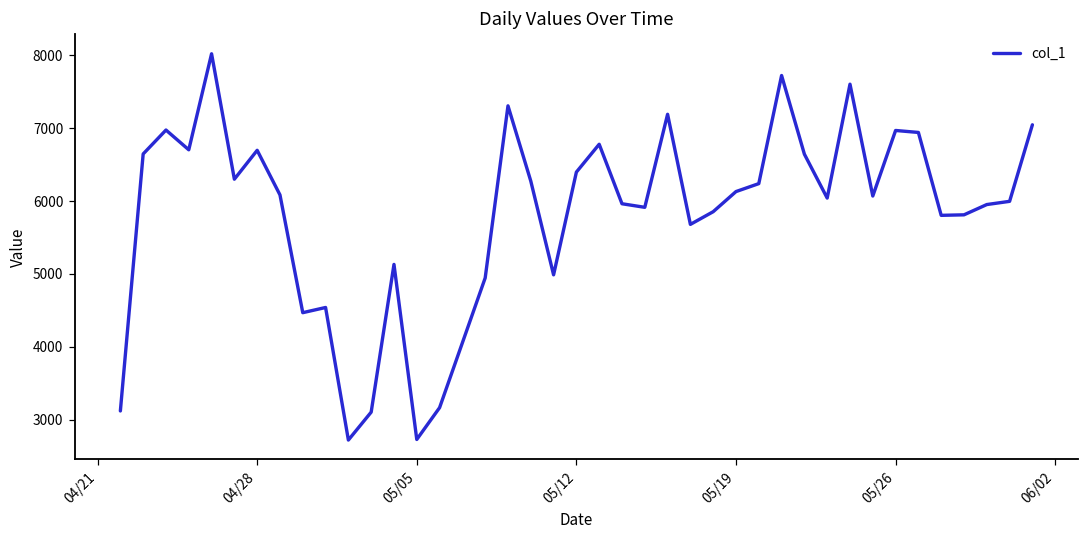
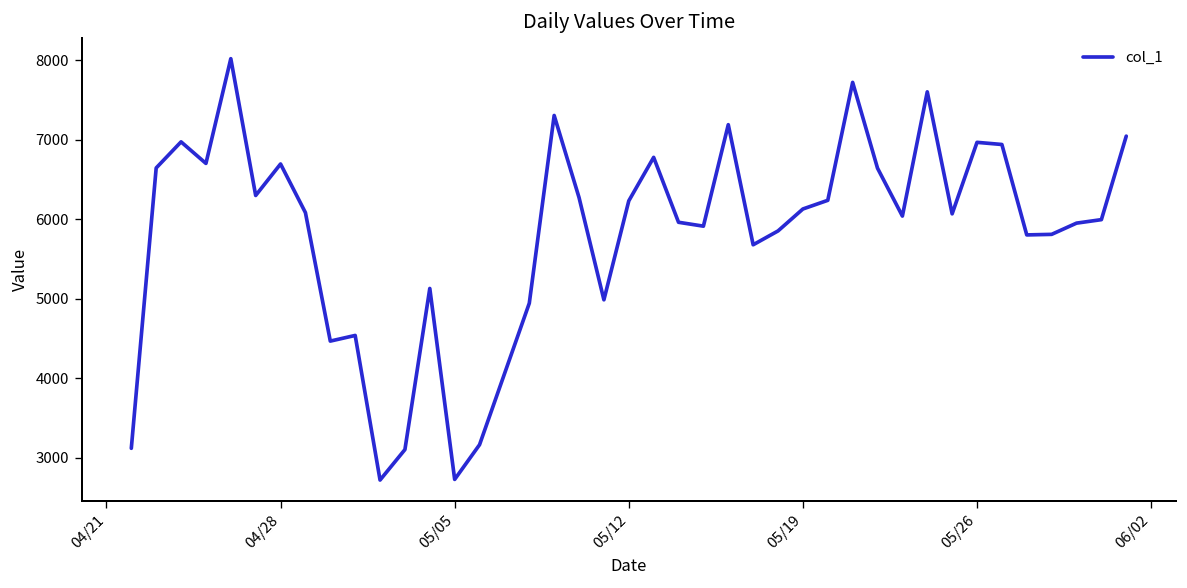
  {
    "04/28": 6700,
    "05/05": 2700,
-   "05/12": 6400,
+   "05/12": 6200,
    "05/19": 6100,
    "05/26": 7000
  }
